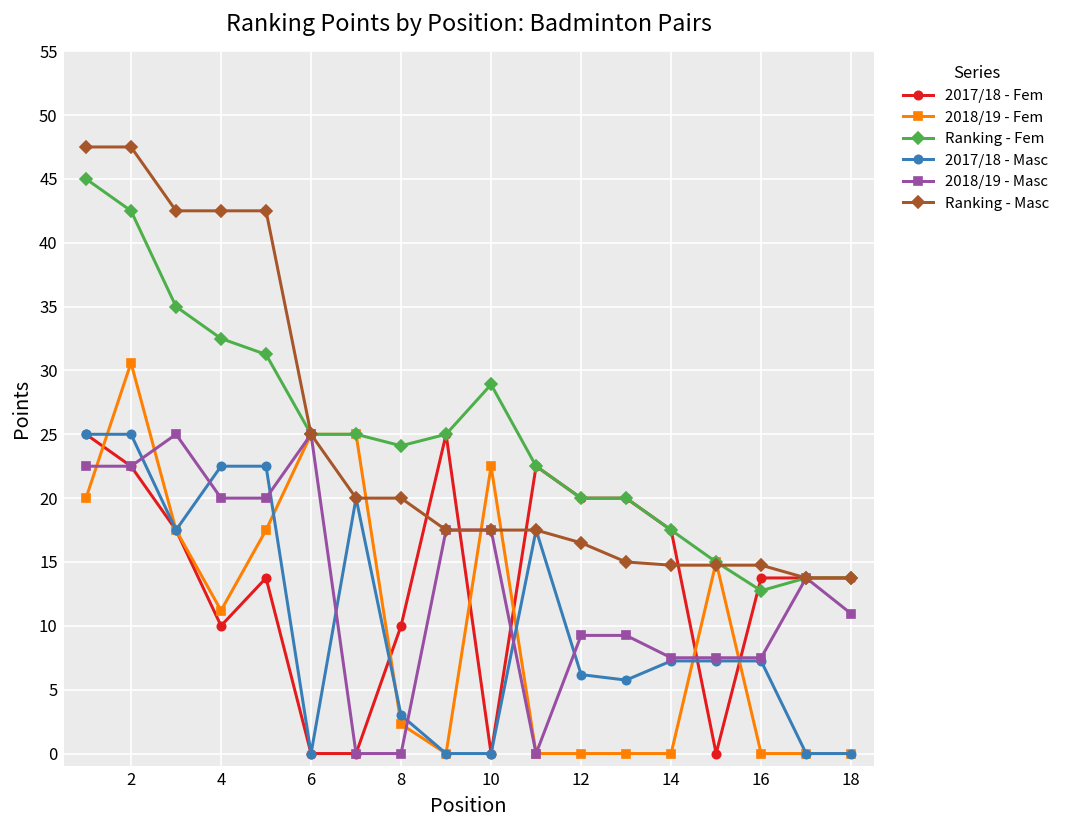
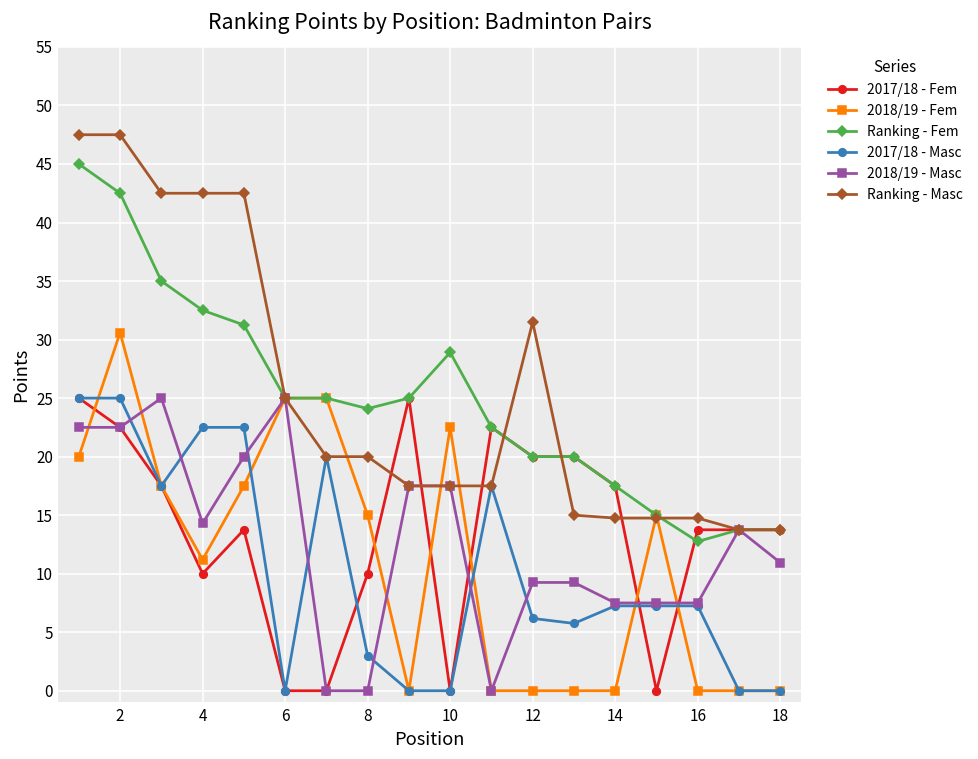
  {
    "2017/18 - Fem": {
      "4": 10.0,
      "8": 10.0,
      "16": 13.8
    },
    "2018/19 - Fem": {
      "2": 30.6,
      "4": 11.2,
-     "8": 2.3,
+     "8": 15.0,
      "10": 22.5,
      "12": 0.0,
      "14": 0.0,
      "16": 0.0
    },
    "Ranking - Fem": {
      "2": 42.5,
      "4": 32.5,
      "8": 24.1,
      "10": 28.9,
      "16": 12.8
    },
    "2017/18 - Masc": {
      "2": 25.0,
      "4": 22.5,
      "8": 3.0,
      "12": 6.2,
      "14": 7.3,
      "16": 7.3
    },
    "2018/19 - Masc": {
-     "4": 20.0,
+     "4": 14.3,
      "8": 0.0,
      "12": 9.3,
      "14": 7.5,
      "16": 7.5,
      "18": 11.0
    },
    "Ranking - Masc": {
      "2": 47.5,
      "4": 42.5,
      "8": 20.0,
-     "12": 16.5,
+     "12": 31.5,
      "14": 14.8,
      "16": 14.8
    }
  }
